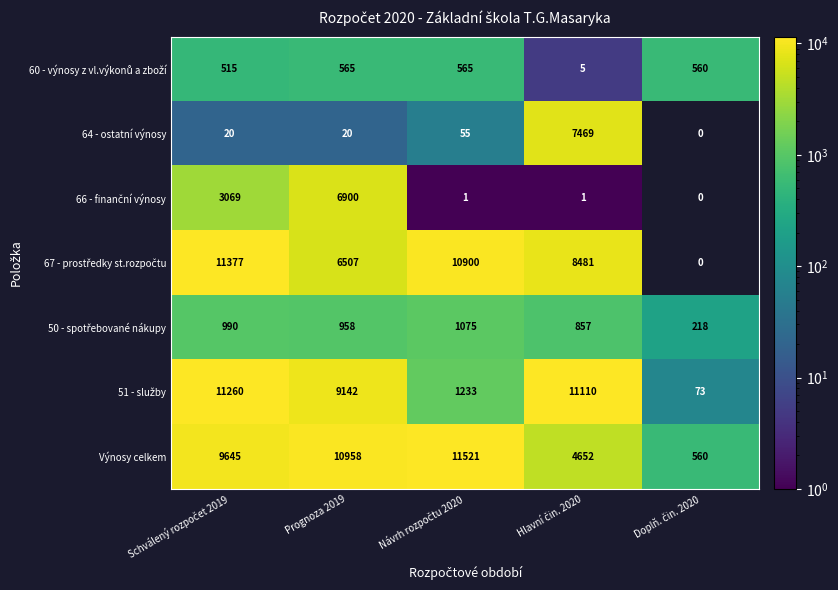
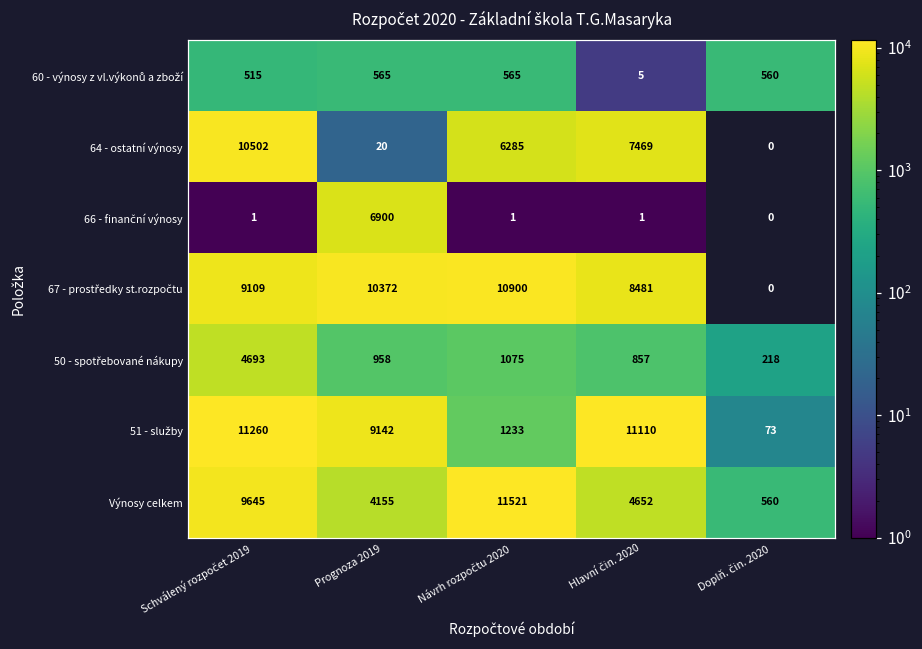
  {
    "60 - výnosy z vl.výkonů a zboží": {
      "Schválený rozpočet 2019": 515,
      "Prognoza 2019": 565,
      "Návrh rozpočtu 2020": 565,
      "Hlavní čin. 2020": 5,
      "Doplň. čin. 2020": 560
    },
    "64 - ostatní výnosy": {
-     "Schválený rozpočet 2019": 20,
+     "Schválený rozpočet 2019": 10502,
      "Prognoza 2019": 20,
-     "Návrh rozpočtu 2020": 55,
+     "Návrh rozpočtu 2020": 6285,
      "Hlavní čin. 2020": 7469
    },
    "66 - finanční výnosy": {
-     "Schválený rozpočet 2019": 3069,
+     "Schválený rozpočet 2019": 1,
      "Prognoza 2019": 6900,
      "Návrh rozpočtu 2020": 1,
      "Hlavní čin. 2020": 1
    },
    "67 - prostředky st.rozpočtu": {
-     "Schválený rozpočet 2019": 11377,
-     "Prognoza 2019": 6507,
+     "Schválený rozpočet 2019": 9109,
+     "Prognoza 2019": 10372,
      "Návrh rozpočtu 2020": 10900,
      "Hlavní čin. 2020": 8481
    },
    "50 - spotřebované nákupy": {
-     "Schválený rozpočet 2019": 990,
+     "Schválený rozpočet 2019": 4693,
      "Prognoza 2019": 958,
      "Návrh rozpočtu 2020": 1075,
      "Hlavní čin. 2020": 857,
      "Doplň. čin. 2020": 218
    },
    "51 - služby": {
      "Schválený rozpočet 2019": 11260,
      "Prognoza 2019": 9142,
      "Návrh rozpočtu 2020": 1233,
      "Hlavní čin. 2020": 11110,
      "Doplň. čin. 2020": 73
    },
    "Výnosy celkem": {
      "Schválený rozpočet 2019": 9645,
-     "Prognoza 2019": 10958,
+     "Prognoza 2019": 4155,
      "Návrh rozpočtu 2020": 11521,
      "Hlavní čin. 2020": 4652,
      "Doplň. čin. 2020": 560
    }
  }
